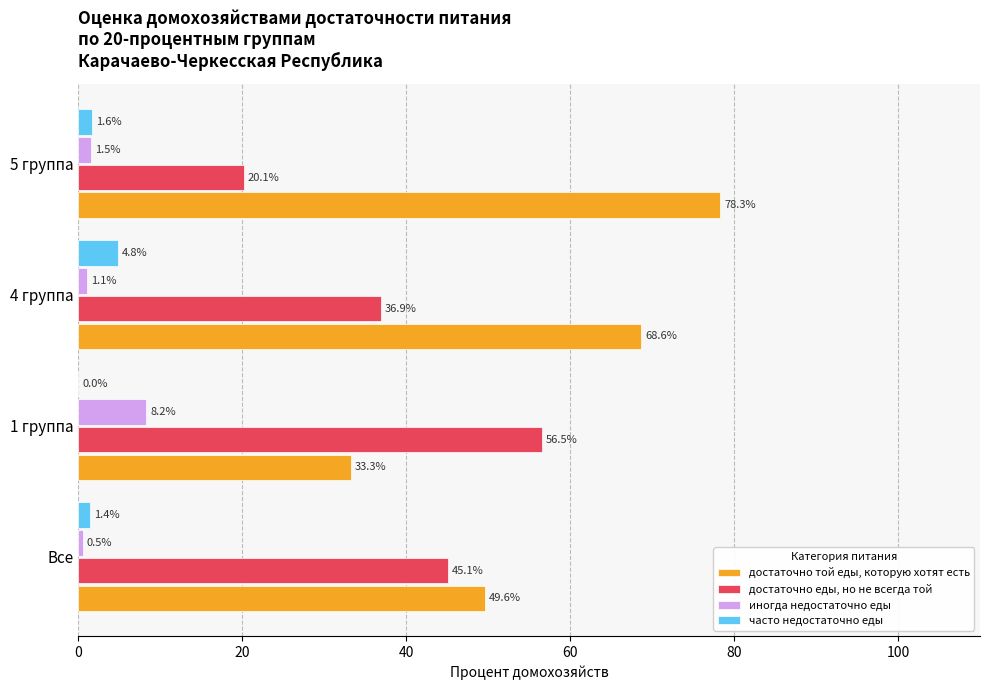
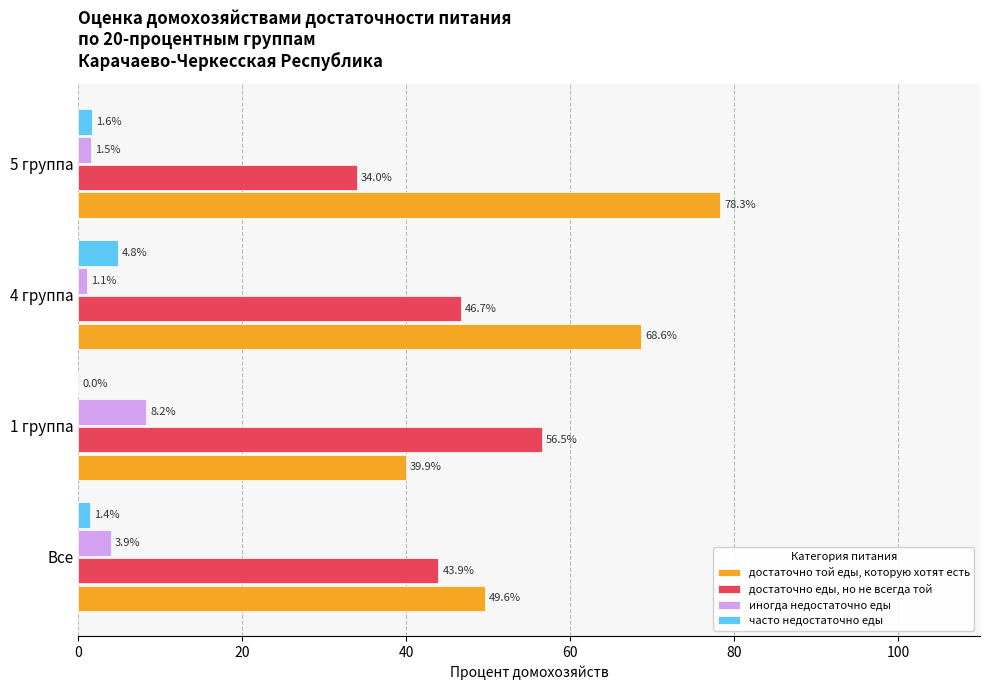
  {
    "достаточно той еды, которую хотят есть": {
      "5 группа": "78.3%",
      "4 группа": "68.6%",
-     "1 группа": "33.3%",
+     "1 группа": "39.9%",
      "Все": "49.6%"
    },
    "достаточно еды, но не всегда той": {
-     "5 группа": "20.1%",
-     "4 группа": "36.9%",
+     "5 группа": "34.0%",
+     "4 группа": "46.7%",
      "1 группа": "56.5%",
-     "Все": "45.1%"
+     "Все": "43.9%"
    },
    "иногда недостаточно еды": {
      "5 группа": "1.5%",
      "4 группа": "1.1%",
      "1 группа": "8.2%",
-     "Все": "0.5%"
+     "Все": "3.9%"
    },
    "часто недостаточно еды": {
      "5 группа": "1.6%",
      "4 группа": "4.8%",
      "1 группа": "0.0%",
      "Все": "1.4%"
    }
  }
